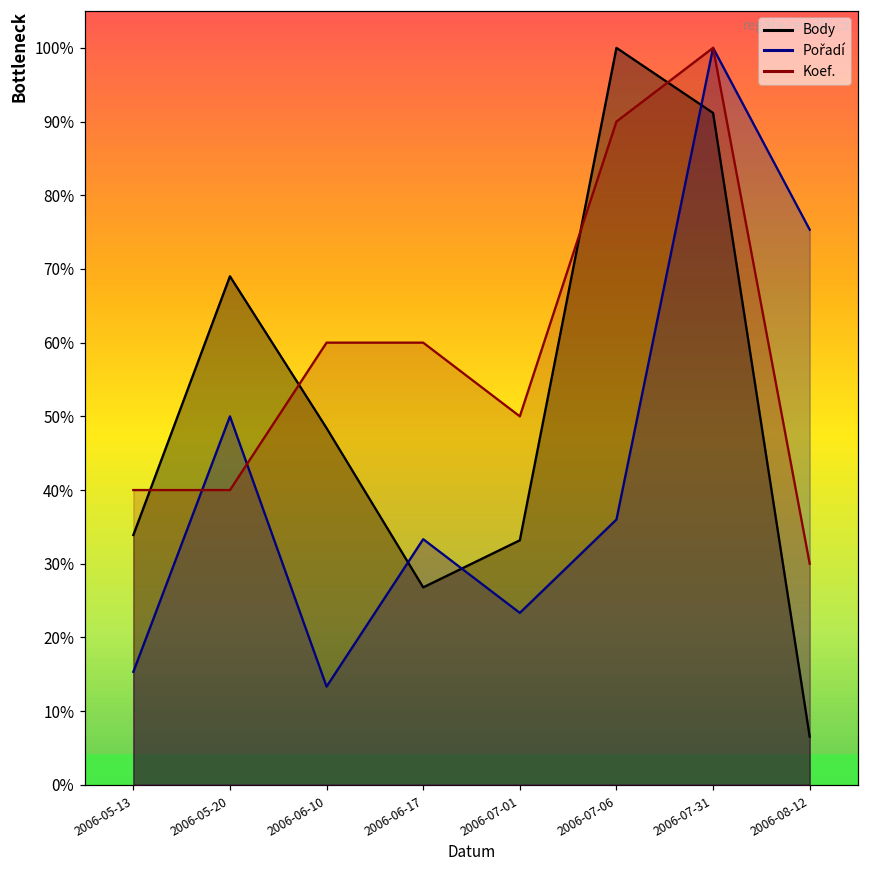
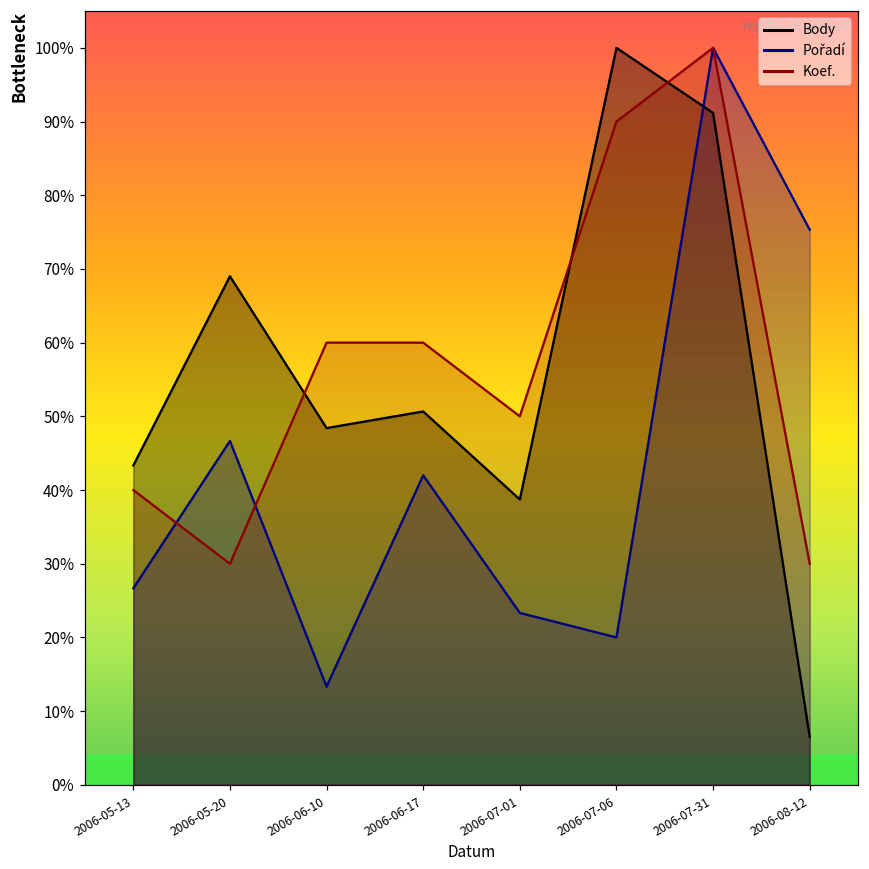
  {
    "Body": {
-     "2006-05-13": "34%",
+     "2006-05-13": "43%",
      "2006-05-20": "69%",
      "2006-06-10": "48%",
-     "2006-06-17": "27%",
-     "2006-07-01": "33%",
+     "2006-06-17": "51%",
+     "2006-07-01": "39%",
      "2006-07-06": "100%",
      "2006-07-31": "91%",
      "2006-08-12": "7%"
    },
    "Pořadí": {
-     "2006-05-13": "15%",
-     "2006-05-20": "50%",
+     "2006-05-13": "27%",
+     "2006-05-20": "47%",
      "2006-06-10": "13%",
-     "2006-06-17": "33%",
+     "2006-06-17": "42%",
      "2006-07-01": "23%",
-     "2006-07-06": "36%",
+     "2006-07-06": "20%",
      "2006-08-12": "75%"
    },
    "Koef.": {
      "2006-05-13": "40%",
-     "2006-05-20": "40%",
+     "2006-05-20": "30%",
      "2006-06-10": "60%",
      "2006-06-17": "60%",
      "2006-07-01": "50%",
      "2006-07-06": "90%",
      "2006-08-12": "30%"
    }
  }
